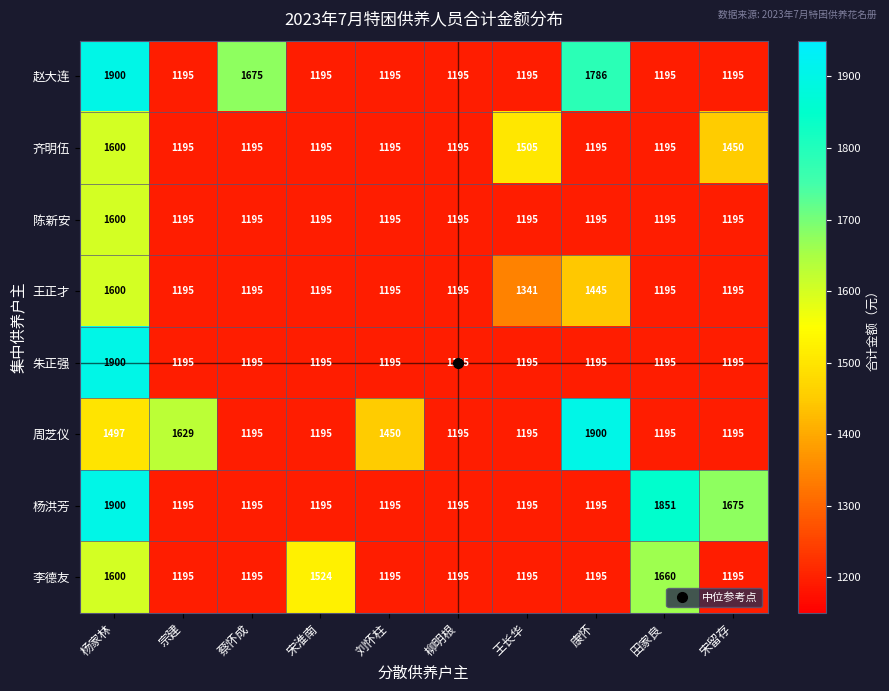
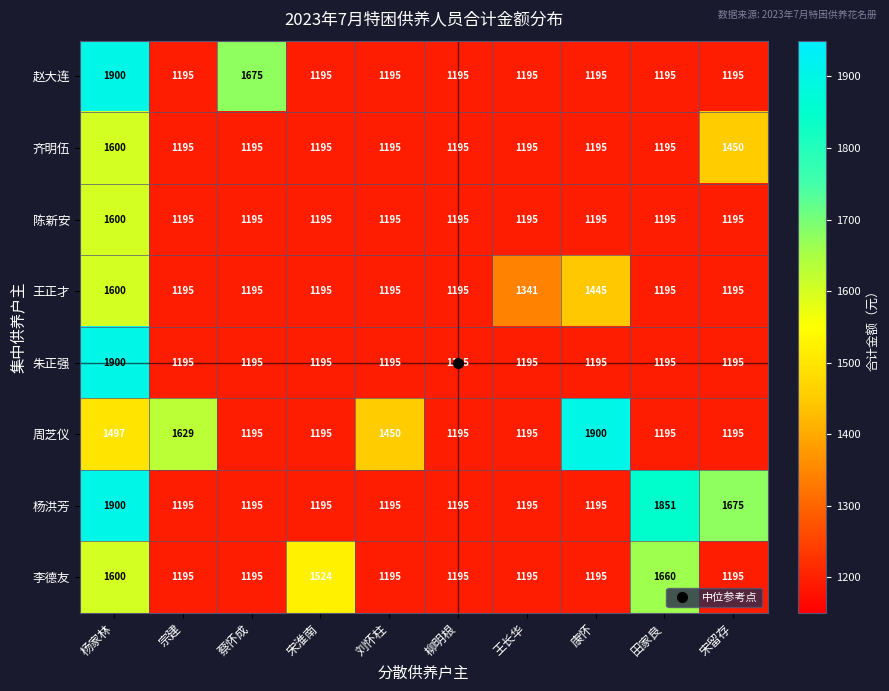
  {
    "赵大连": {
      "杨家林": 1900,
      "宗建": 1195,
      "蔡怀成": 1675,
      "宋淮南": 1195,
      "刘怀柱": 1195,
      "柳明根": 1195,
      "王长华": 1195,
-     "康怀": 1786,
+     "康怀": 1195,
      "田家良": 1195,
      "宋留存": 1195
    },
    "齐明伍": {
      "杨家林": 1600,
      "宗建": 1195,
      "蔡怀成": 1195,
      "宋淮南": 1195,
      "刘怀柱": 1195,
      "柳明根": 1195,
-     "王长华": 1505,
+     "王长华": 1195,
      "康怀": 1195,
      "田家良": 1195,
      "宋留存": 1450
    },
    "陈新安": {
      "杨家林": 1600,
      "宗建": 1195,
      "蔡怀成": 1195,
      "宋淮南": 1195,
      "刘怀柱": 1195,
      "柳明根": 1195,
      "王长华": 1195,
      "康怀": 1195,
      "田家良": 1195,
      "宋留存": 1195
    },
    "王正才": {
      "杨家林": 1600,
      "宗建": 1195,
      "蔡怀成": 1195,
      "宋淮南": 1195,
      "刘怀柱": 1195,
      "柳明根": 1195,
      "王长华": 1341,
      "康怀": 1445,
      "田家良": 1195,
      "宋留存": 1195
    },
    "朱正强": {
      "杨家林": 1900,
      "宗建": 1195,
      "蔡怀成": 1195,
      "宋淮南": 1195,
      "刘怀柱": 1195,
      "王长华": 1195,
      "康怀": 1195,
      "田家良": 1195,
      "宋留存": 1195
    },
    "周芝仪": {
      "杨家林": 1497,
      "宗建": 1629,
      "蔡怀成": 1195,
      "宋淮南": 1195,
      "刘怀柱": 1450,
      "柳明根": 1195,
      "王长华": 1195,
      "康怀": 1900,
      "田家良": 1195,
      "宋留存": 1195
    },
    "杨洪芳": {
      "杨家林": 1900,
      "宗建": 1195,
      "蔡怀成": 1195,
      "宋淮南": 1195,
      "刘怀柱": 1195,
      "柳明根": 1195,
      "王长华": 1195,
      "康怀": 1195,
      "田家良": 1851,
      "宋留存": 1675
    },
    "李德友": {
      "杨家林": 1600,
      "宗建": 1195,
      "蔡怀成": 1195,
      "宋淮南": 1524,
      "刘怀柱": 1195,
      "柳明根": 1195,
      "王长华": 1195,
      "康怀": 1195,
      "田家良": 1660,
      "宋留存": 1195
    }
  }
